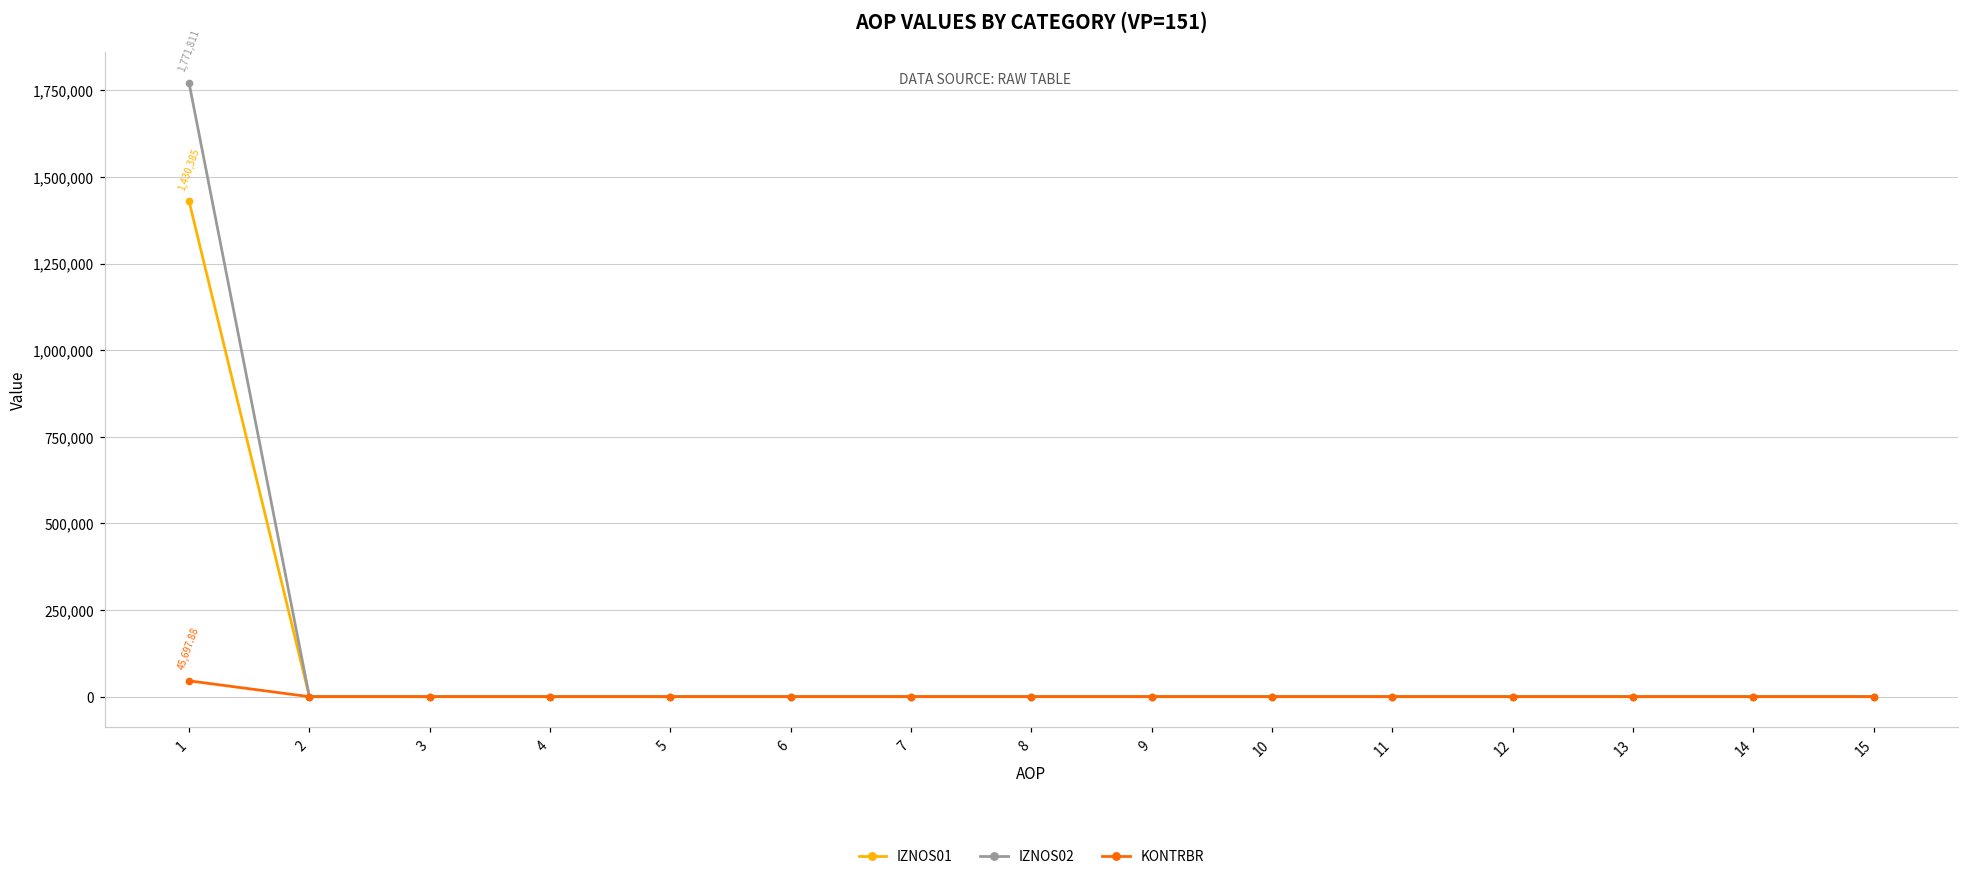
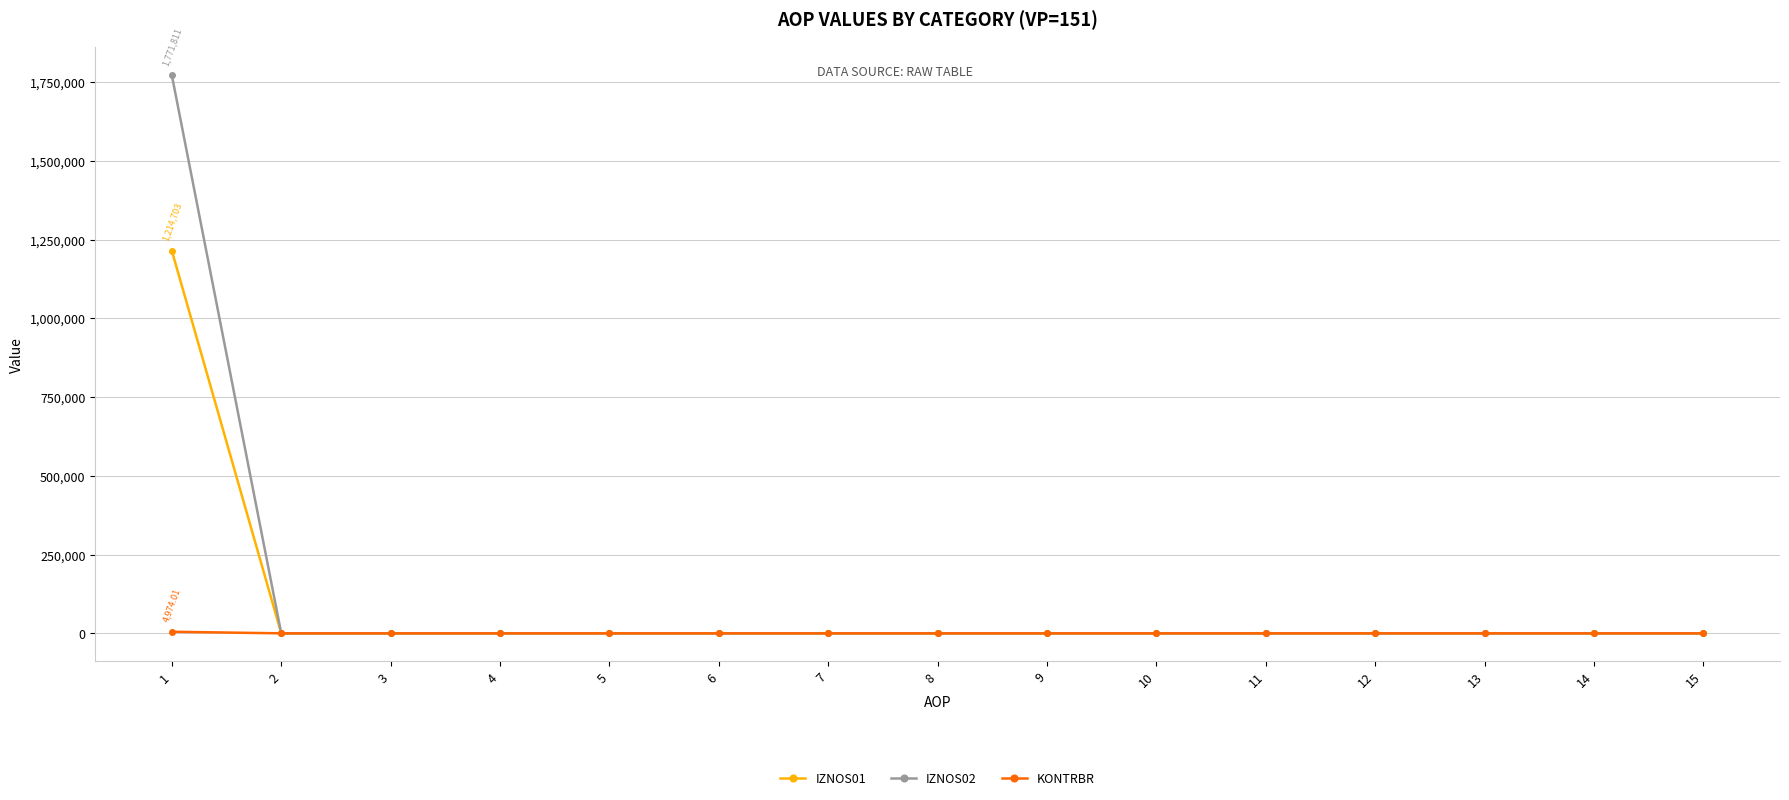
  {
    "IZNOS01": {
-     "1": "1,430,385"
+     "1": "1,214,703"
    },
    "IZNOS02": {
      "1": "1,771,811"
    },
    "KONTRBR": {
-     "1": "45,697.88"
+     "1": "4,974.01"
    }
  }
